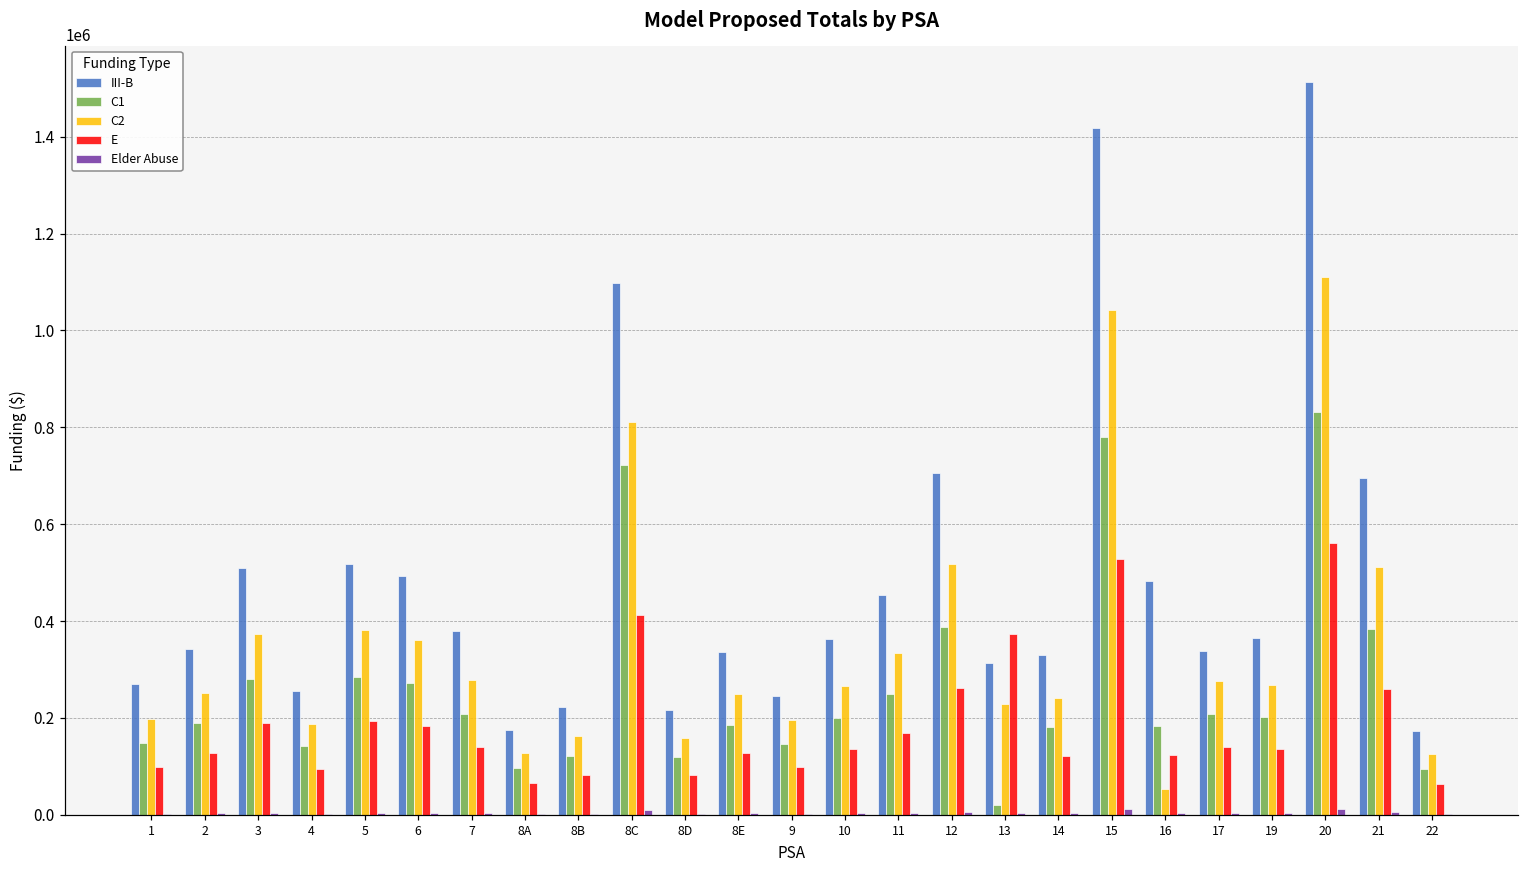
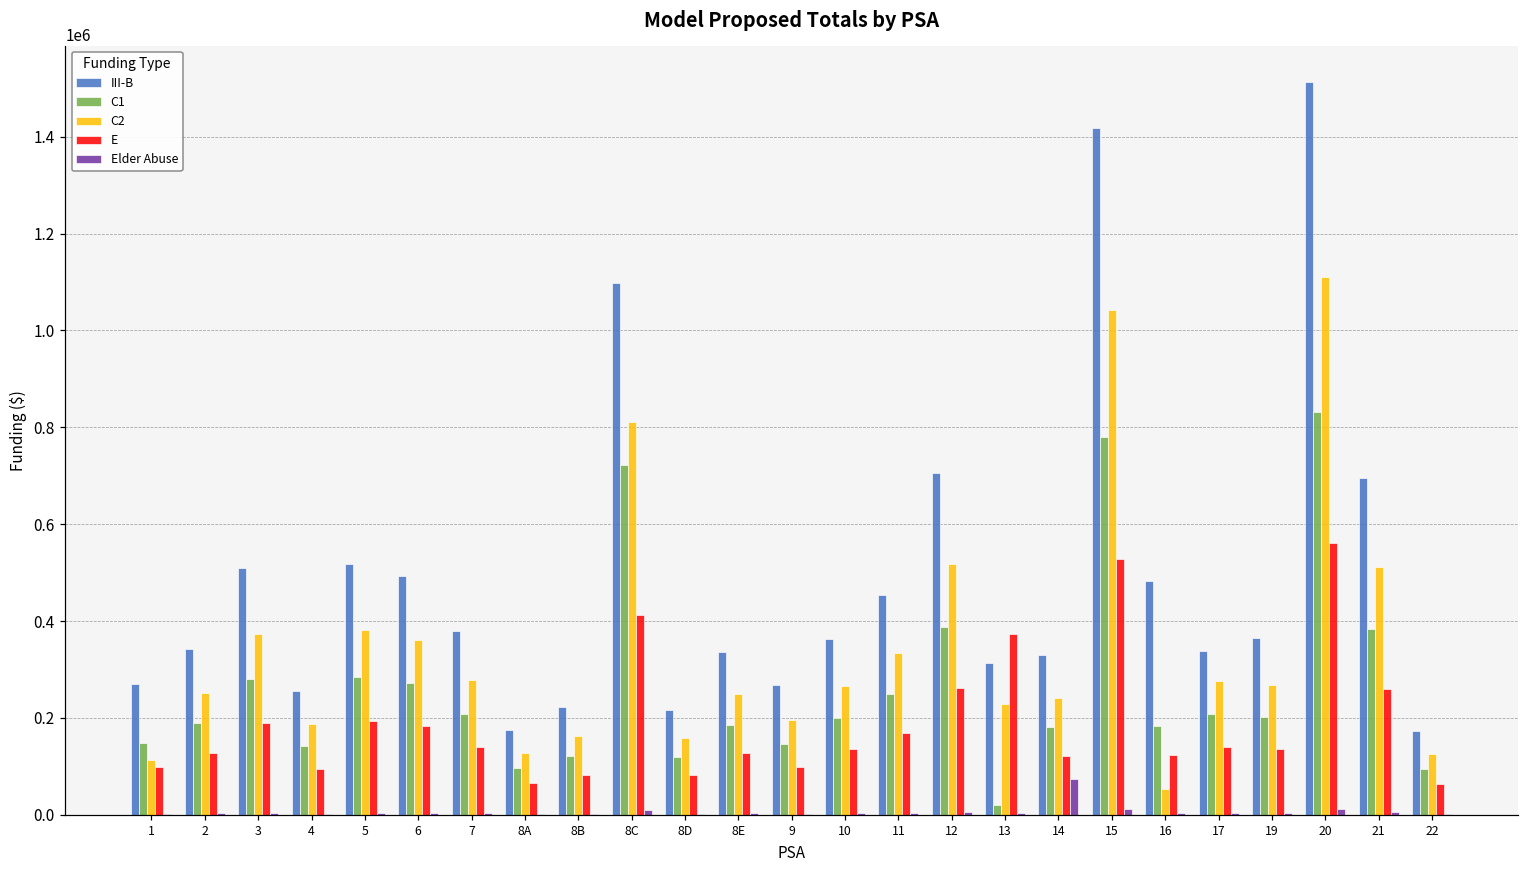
  {
    "III-B": {
      "1": 270000,
      "2": 340000,
      "3": 510000,
      "4": 260000,
      "5": 520000,
      "6": 490000,
      "7": 380000,
      "8A": 170000,
      "8B": 220000,
      "8C": 1100000,
      "8D": 220000,
      "8E": 340000,
-     "9": 250000,
+     "9": 270000,
      "10": 360000,
      "11": 450000,
      "12": 710000,
      "13": 310000,
      "14": 330000,
      "15": 1420000,
      "16": 480000,
      "17": 340000,
      "19": 370000,
      "20": 1510000,
      "21": 700000,
      "22": 170000
    },
    "C1": {
      "1": 150000,
      "2": 190000,
      "3": 280000,
      "4": 140000,
      "5": 290000,
      "6": 270000,
      "7": 210000,
      "8A": 100000,
      "8B": 120000,
      "8C": 720000,
      "8D": 120000,
      "8E": 180000,
      "9": 150000,
      "10": 200000,
      "11": 250000,
      "12": 390000,
      "13": 20000,
      "14": 180000,
      "15": 780000,
      "16": 180000,
      "17": 210000,
      "19": 200000,
      "20": 830000,
      "21": 380000,
      "22": 100000
    },
    "C2": {
-     "1": 200000,
+     "1": 110000,
      "2": 250000,
      "3": 370000,
      "4": 190000,
      "5": 380000,
      "6": 360000,
      "7": 280000,
      "8A": 130000,
      "8B": 160000,
      "8C": 810000,
      "8D": 160000,
      "8E": 250000,
      "9": 200000,
      "10": 270000,
      "11": 330000,
      "12": 520000,
      "13": 230000,
      "14": 240000,
      "15": 1040000,
      "16": 50000,
      "17": 280000,
      "19": 270000,
      "20": 1110000,
      "21": 510000,
      "22": 130000
    },
    "E": {
      "1": 100000,
      "2": 130000,
      "3": 190000,
      "4": 100000,
      "5": 190000,
      "6": 180000,
      "7": 140000,
      "8A": 60000,
      "8B": 80000,
      "8C": 410000,
      "8D": 80000,
      "8E": 130000,
      "9": 100000,
      "10": 140000,
      "11": 170000,
      "12": 260000,
      "13": 370000,
      "14": 120000,
      "15": 530000,
      "16": 120000,
      "17": 140000,
      "19": 140000,
      "20": 560000,
      "21": 260000,
      "22": 60000
    },
    "Elder Abuse": {
      "8C": 10000,
      "12": 10000,
-     "14": 0,
+     "14": 70000,
      "15": 10000,
      "20": 10000,
      "21": 10000
    }
  }
